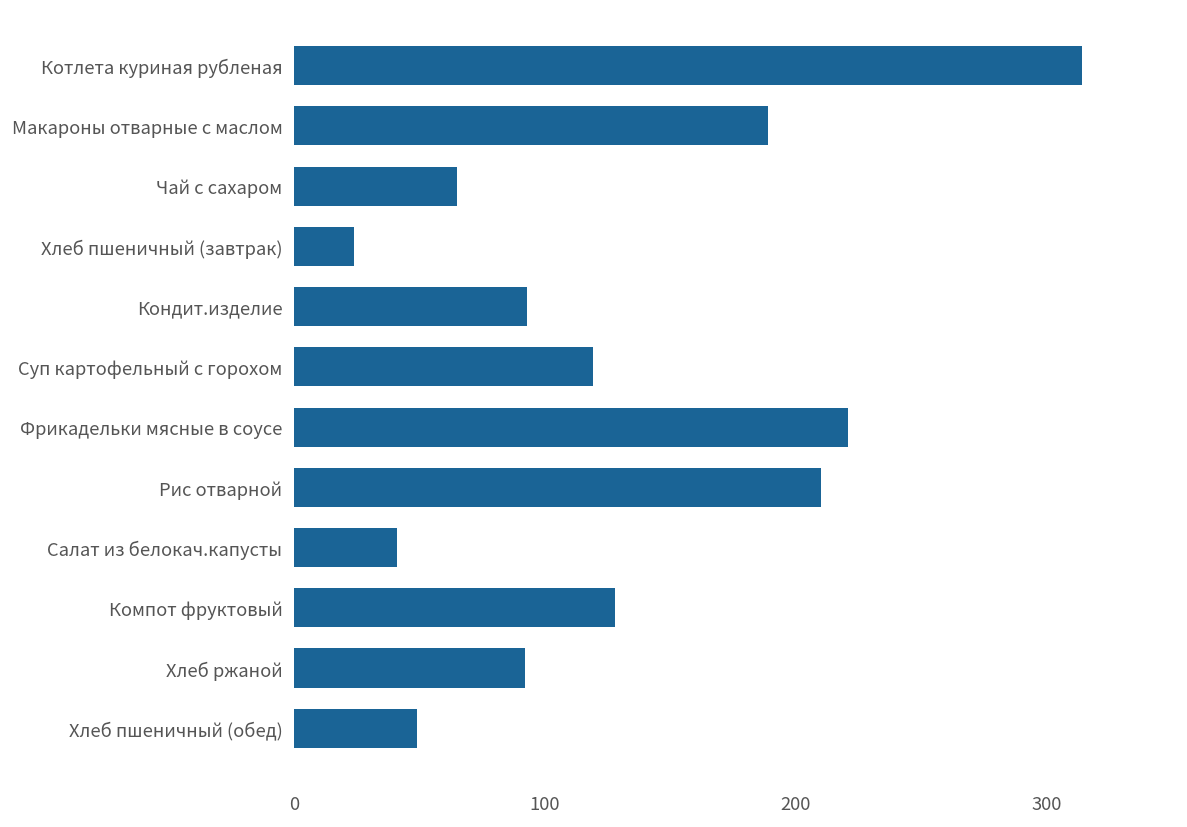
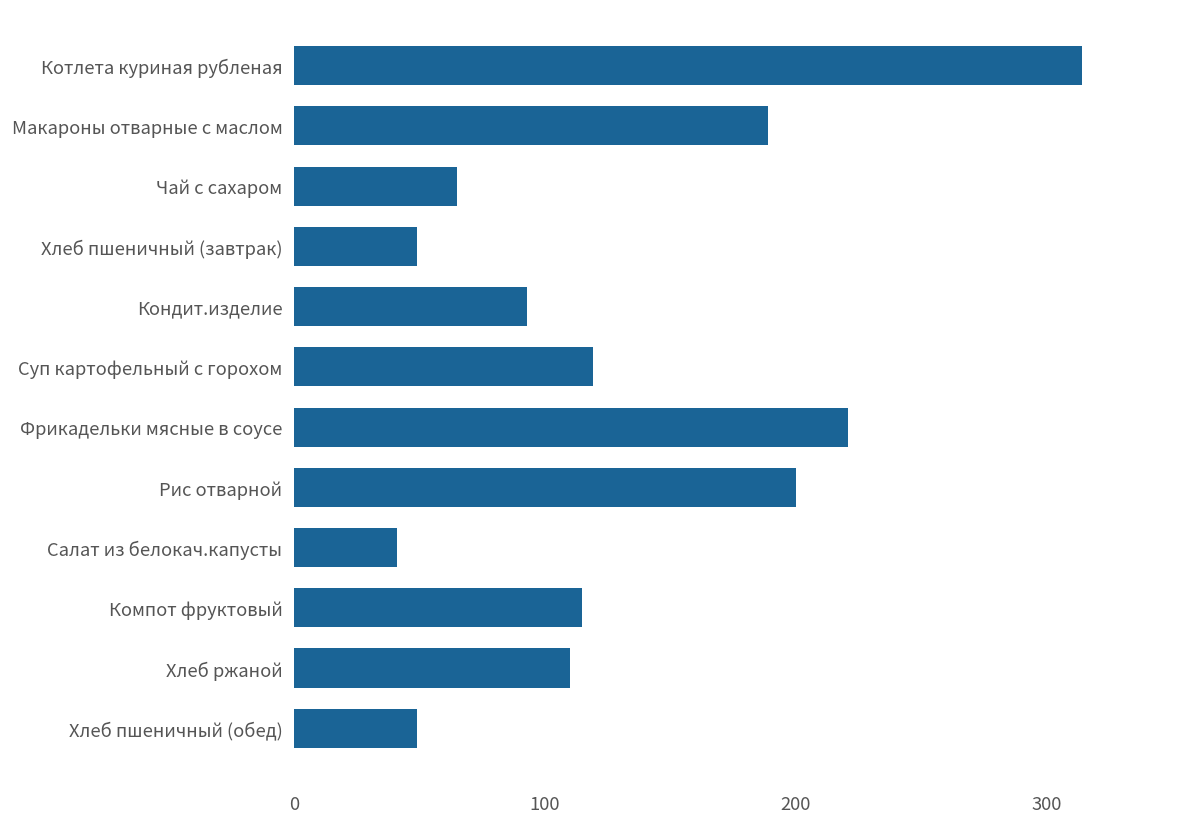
  {
    "Котлета куриная рубленая": 314,
    "Макароны отварные с маслом": 189,
    "Чай с сахаром": 65,
-   "Хлеб пшеничный (завтрак)": 24,
+   "Хлеб пшеничный (завтрак)": 49,
    "Кондит.изделие": 93,
    "Суп картофельный с горохом": 119,
    "Фрикадельки мясные в соусе": 221,
-   "Рис отварной": 210,
+   "Рис отварной": 200,
    "Салат из белокач.капусты": 41,
-   "Компот фруктовый": 128,
-   "Хлеб ржаной": 92,
+   "Компот фруктовый": 115,
+   "Хлеб ржаной": 110,
    "Хлеб пшеничный (обед)": 49
  }
